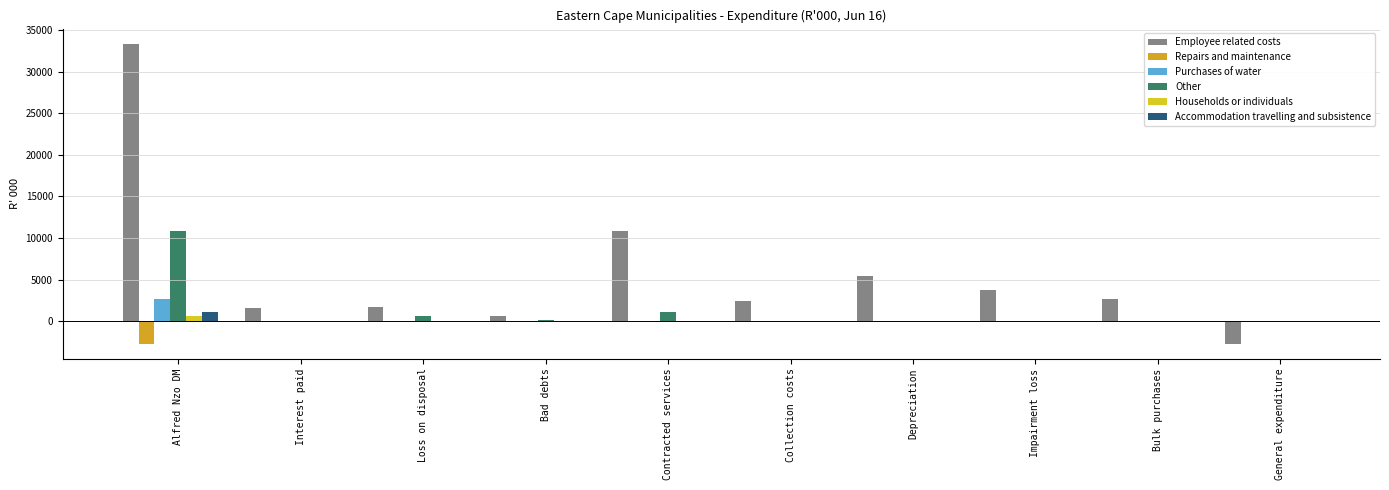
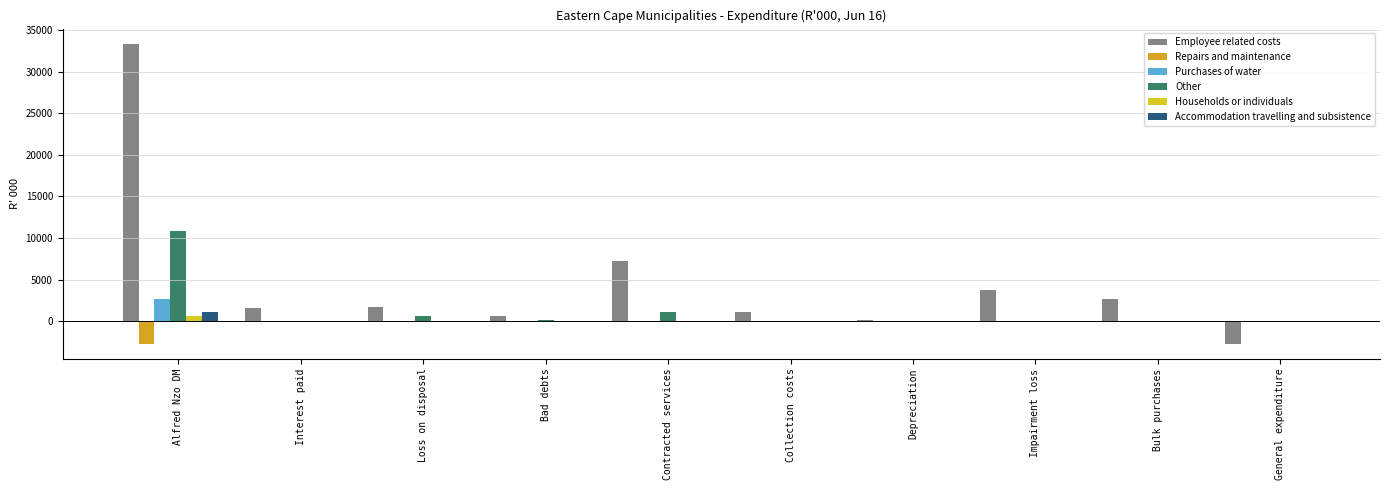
  {
    "Employee related costs": {
      "Alfred Nzo DM": 33000,
      "Interest paid": 2000,
      "Loss on disposal": 2000,
      "Bad debts": 1000,
-     "Contracted services": 11000,
-     "Collection costs": 2000,
-     "Depreciation": 5000,
+     "Contracted services": 7000,
+     "Collection costs": 1000,
+     "Depreciation": 0,
      "Impairment loss": 4000,
      "Bulk purchases": 3000,
      "General expenditure": -3000
    },
    "Purchases of water": {
      "Alfred Nzo DM": 3000,
      "Interest paid": 0,
      "Loss on disposal": 0,
      "Bad debts": 0,
      "Contracted services": 0,
      "Collection costs": 0,
      "Depreciation": 0,
      "Impairment loss": 0,
      "Bulk purchases": 0,
      "General expenditure": 0
    }
  }
